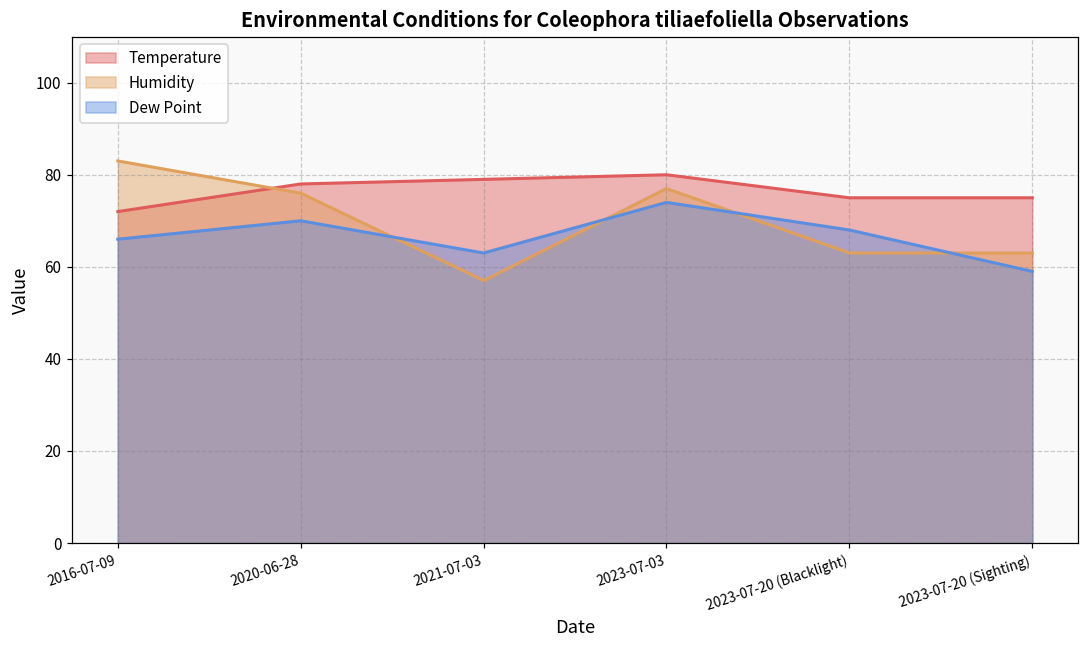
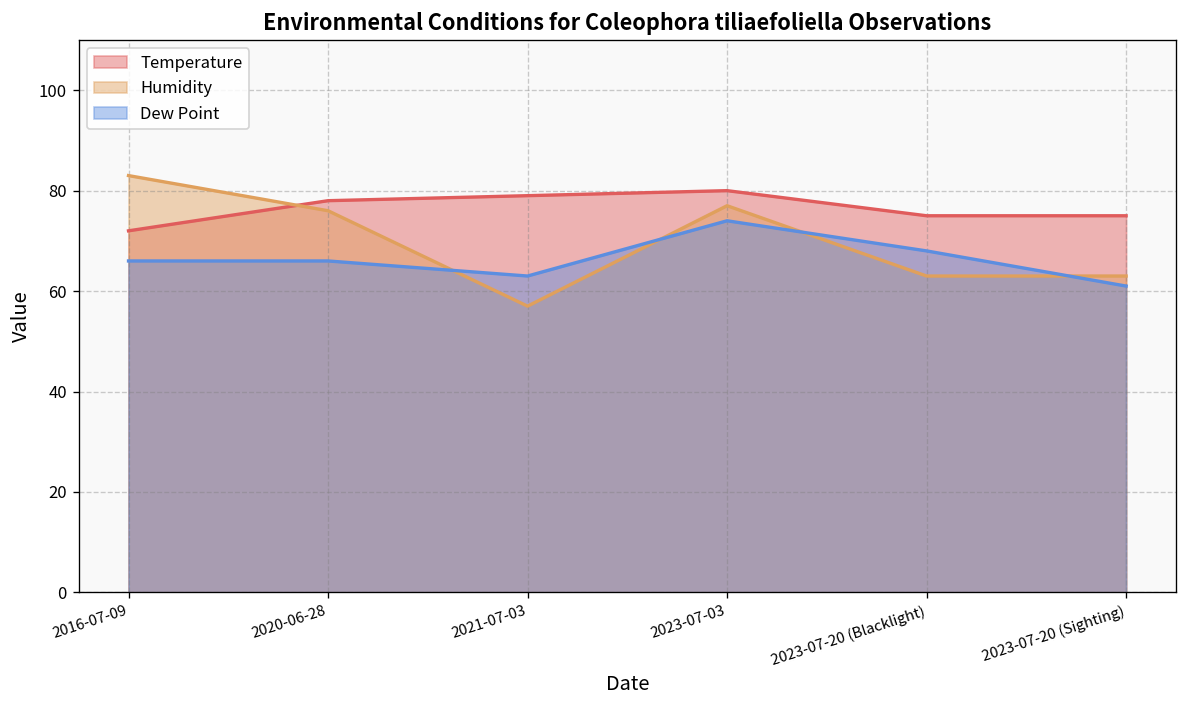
  {
    "Dew Point": {
      "2016-07-09": 66,
-     "2020-06-28": 70,
+     "2020-06-28": 66,
      "2021-07-03": 63,
      "2023-07-03": 74,
      "2023-07-20 (Blacklight)": 68,
-     "2023-07-20 (Sighting)": 59
+     "2023-07-20 (Sighting)": 61
    }
  }
